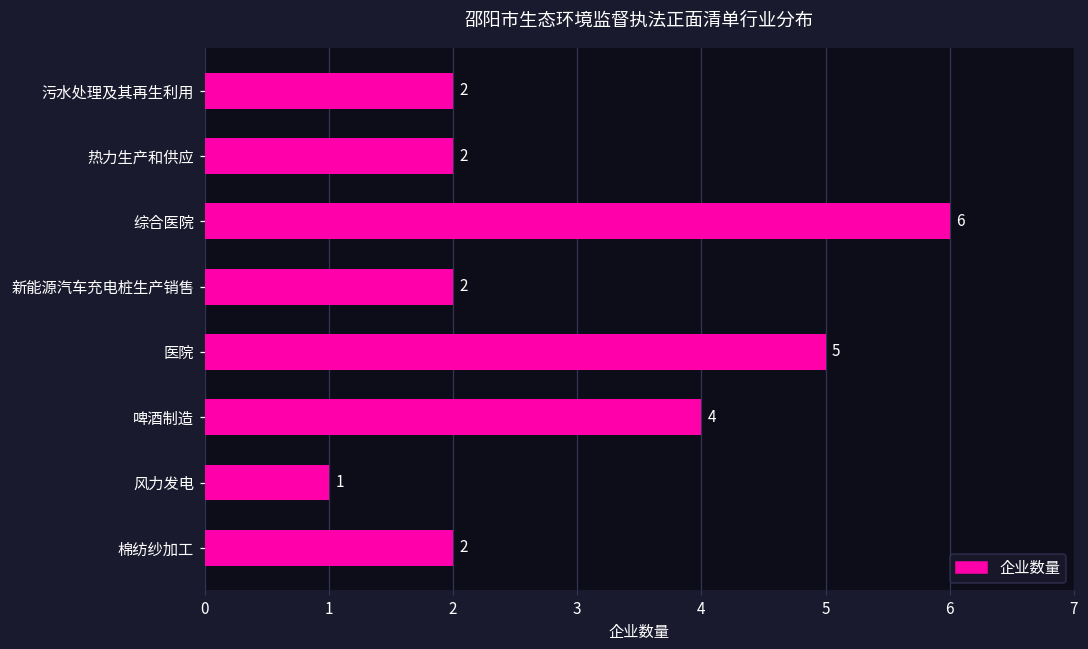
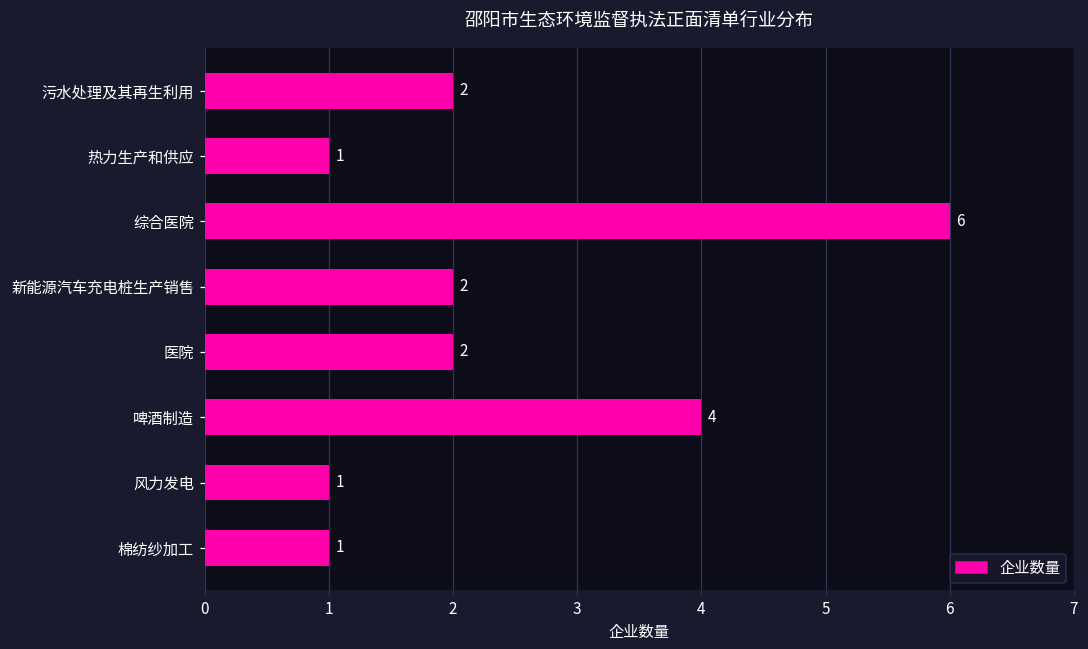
  {
    "污水处理及其再生利用": 2,
-   "热力生产和供应": 2,
+   "热力生产和供应": 1,
    "综合医院": 6,
    "新能源汽车充电桩生产销售": 2,
-   "医院": 5,
+   "医院": 2,
    "啤酒制造": 4,
    "风力发电": 1,
-   "棉纺纱加工": 2
+   "棉纺纱加工": 1
  }
